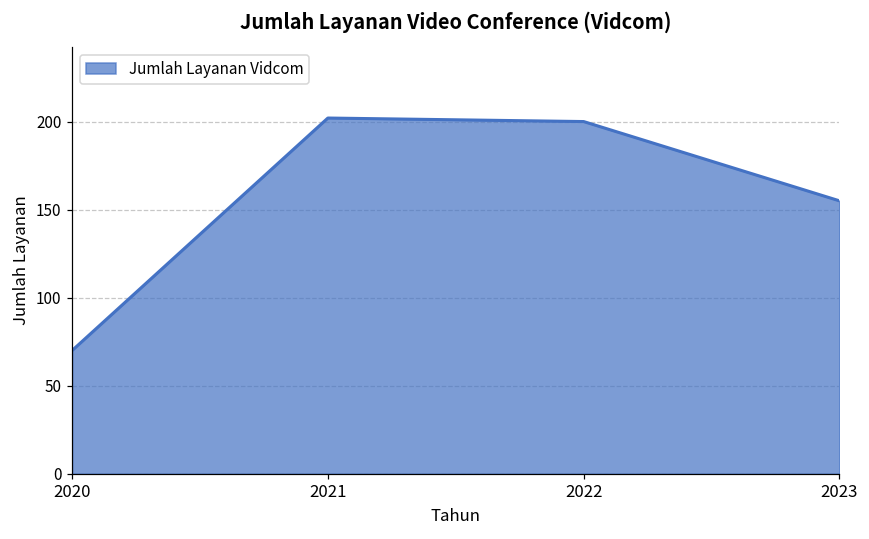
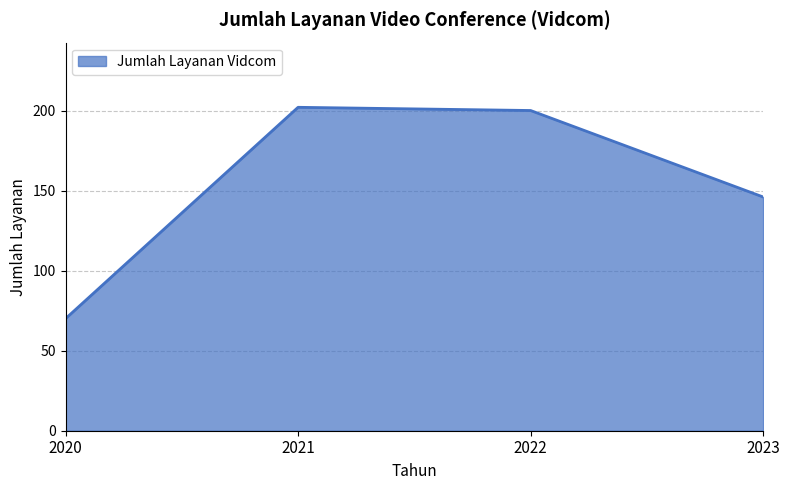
  {
    "2020": 70,
    "2021": 202,
    "2022": 200,
-   "2023": 155
+   "2023": 146
  }
